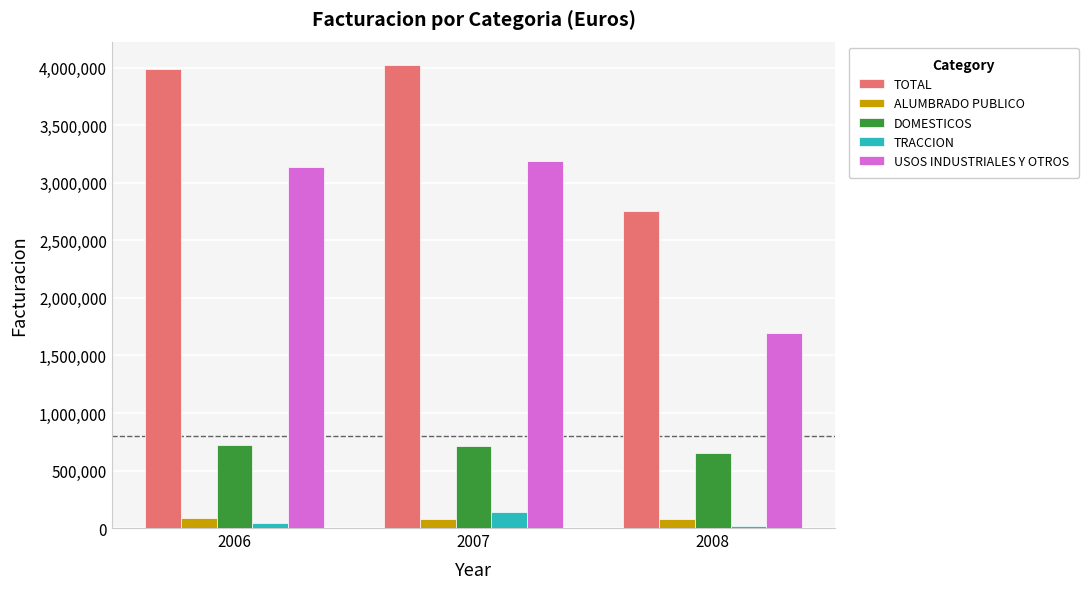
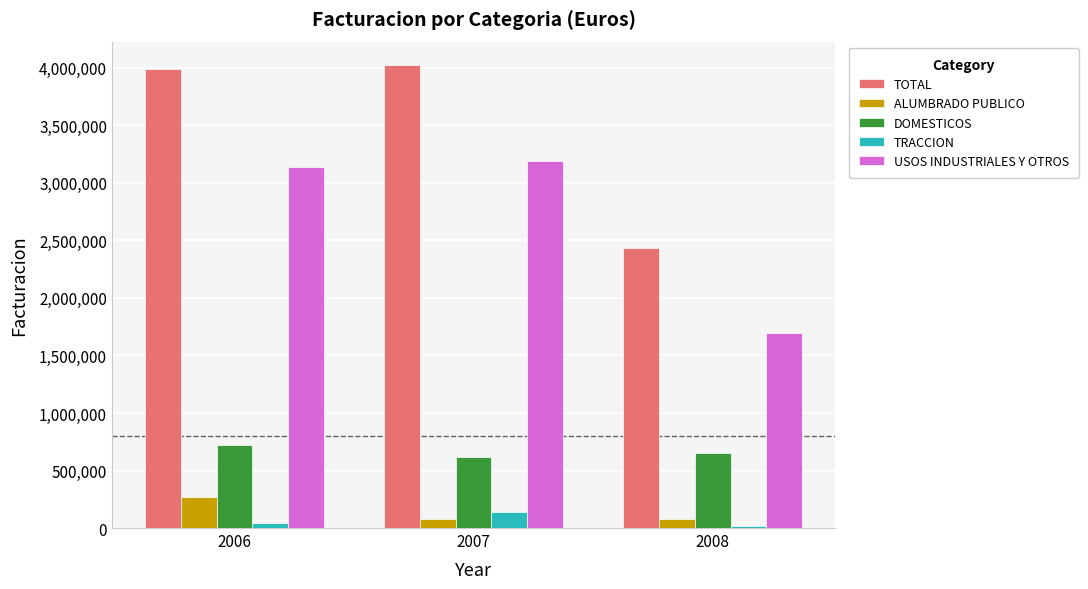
  {
    "TOTAL": {
      "2006": "3,990,000",
      "2007": "4,030,000",
-     "2008": "2,750,000"
+     "2008": "2,430,000"
    },
    "ALUMBRADO PUBLICO": {
-     "2006": "90,000",
+     "2006": "270,000",
      "2007": "80,000",
      "2008": "80,000"
    },
    "DOMESTICOS": {
      "2006": "720,000",
-     "2007": "720,000",
+     "2007": "620,000",
      "2008": "650,000"
    },
    "TRACCION": {
      "2006": "40,000",
      "2007": "140,000"
    },
    "USOS INDUSTRIALES Y OTROS": {
      "2006": "3,130,000",
      "2007": "3,190,000",
      "2008": "1,700,000"
    }
  }
